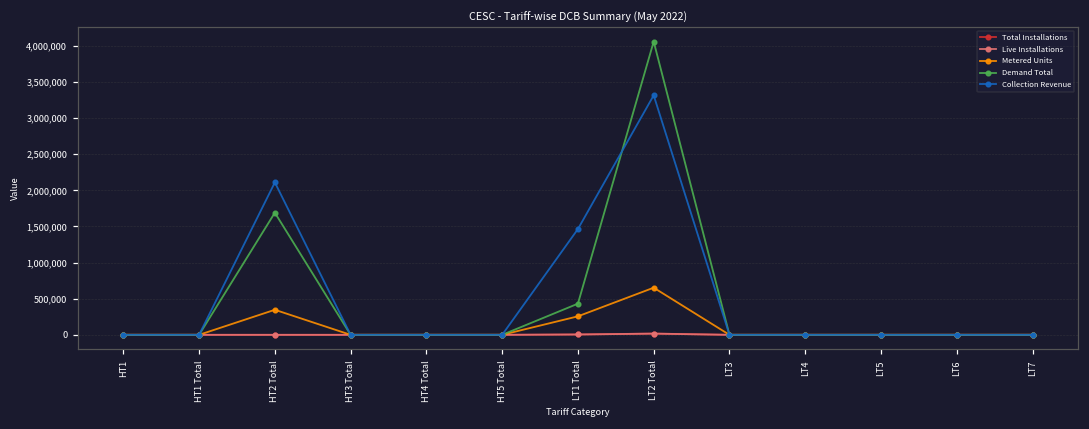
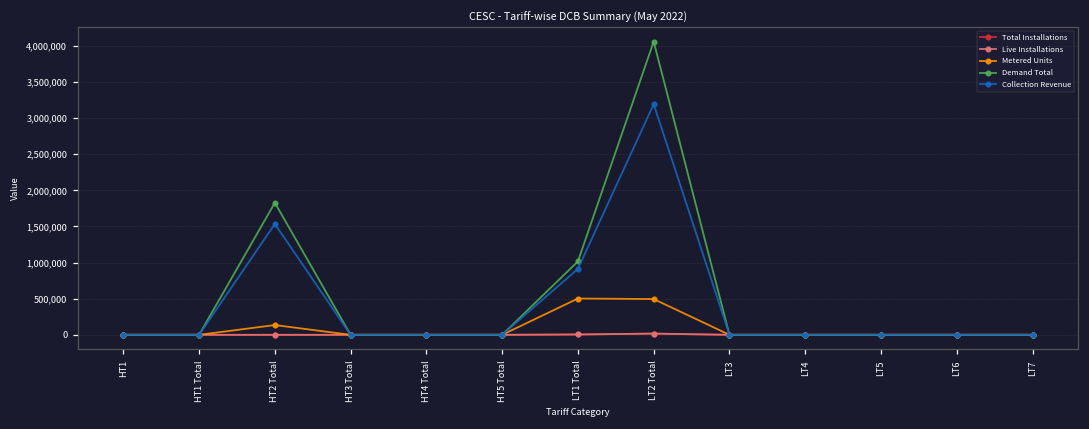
  {
    "Live Installations": {
      "HT2 Total": "0",
      "LT1 Total": "0",
      "LT2 Total": "0"
    },
    "Metered Units": {
-     "HT2 Total": "300,000",
-     "LT1 Total": "300,000",
-     "LT2 Total": "700,000"
+     "HT2 Total": "100,000",
+     "LT1 Total": "500,000",
+     "LT2 Total": "500,000"
    },
    "Demand Total": {
-     "HT2 Total": "1,700,000",
-     "LT1 Total": "400,000",
+     "HT2 Total": "1,800,000",
+     "LT1 Total": "1,000,000",
      "LT2 Total": "4,100,000"
    },
    "Collection Revenue": {
-     "HT2 Total": "2,100,000",
-     "LT1 Total": "1,500,000",
-     "LT2 Total": "3,300,000"
+     "HT2 Total": "1,500,000",
+     "LT1 Total": "900,000",
+     "LT2 Total": "3,200,000"
    }
  }
